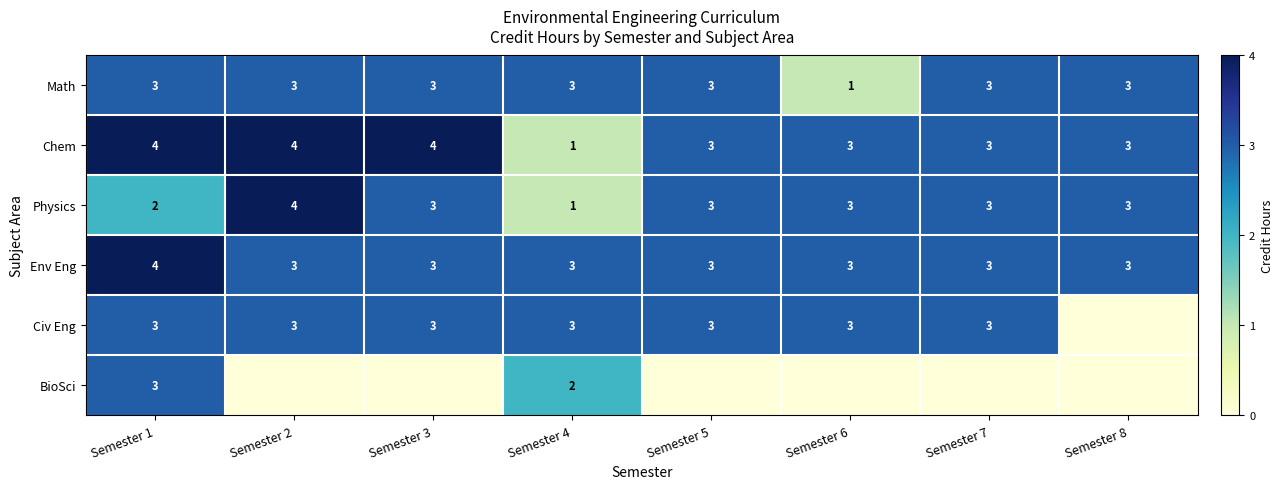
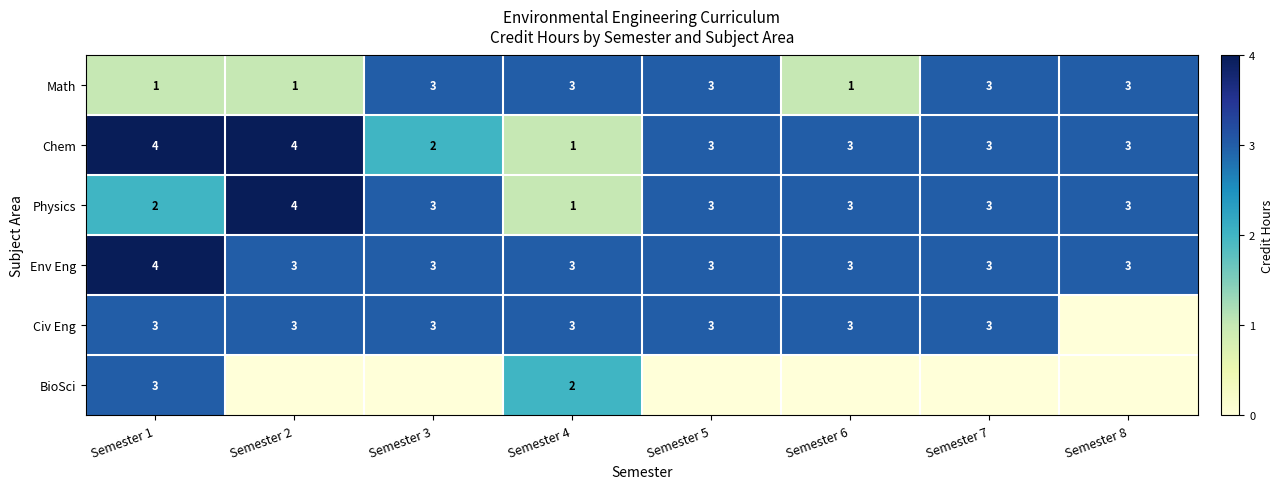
  {
    "Math": {
-     "Semester 1": 3,
-     "Semester 2": 3,
+     "Semester 1": 1,
+     "Semester 2": 1,
      "Semester 3": 3,
      "Semester 4": 3,
      "Semester 5": 3,
      "Semester 6": 1,
      "Semester 7": 3,
      "Semester 8": 3
    },
    "Chem": {
      "Semester 1": 4,
      "Semester 2": 4,
-     "Semester 3": 4,
+     "Semester 3": 2,
      "Semester 4": 1,
      "Semester 5": 3,
      "Semester 6": 3,
      "Semester 7": 3,
      "Semester 8": 3
    },
    "Physics": {
      "Semester 1": 2,
      "Semester 2": 4,
      "Semester 3": 3,
      "Semester 4": 1,
      "Semester 5": 3,
      "Semester 6": 3,
      "Semester 7": 3,
      "Semester 8": 3
    },
    "Env Eng": {
      "Semester 1": 4,
      "Semester 2": 3,
      "Semester 3": 3,
      "Semester 4": 3,
      "Semester 5": 3,
      "Semester 6": 3,
      "Semester 7": 3,
      "Semester 8": 3
    },
    "Civ Eng": {
      "Semester 1": 3,
      "Semester 2": 3,
      "Semester 3": 3,
      "Semester 4": 3,
      "Semester 5": 3,
      "Semester 6": 3,
      "Semester 7": 3
    },
    "BioSci": {
      "Semester 1": 3,
      "Semester 4": 2
    }
  }
